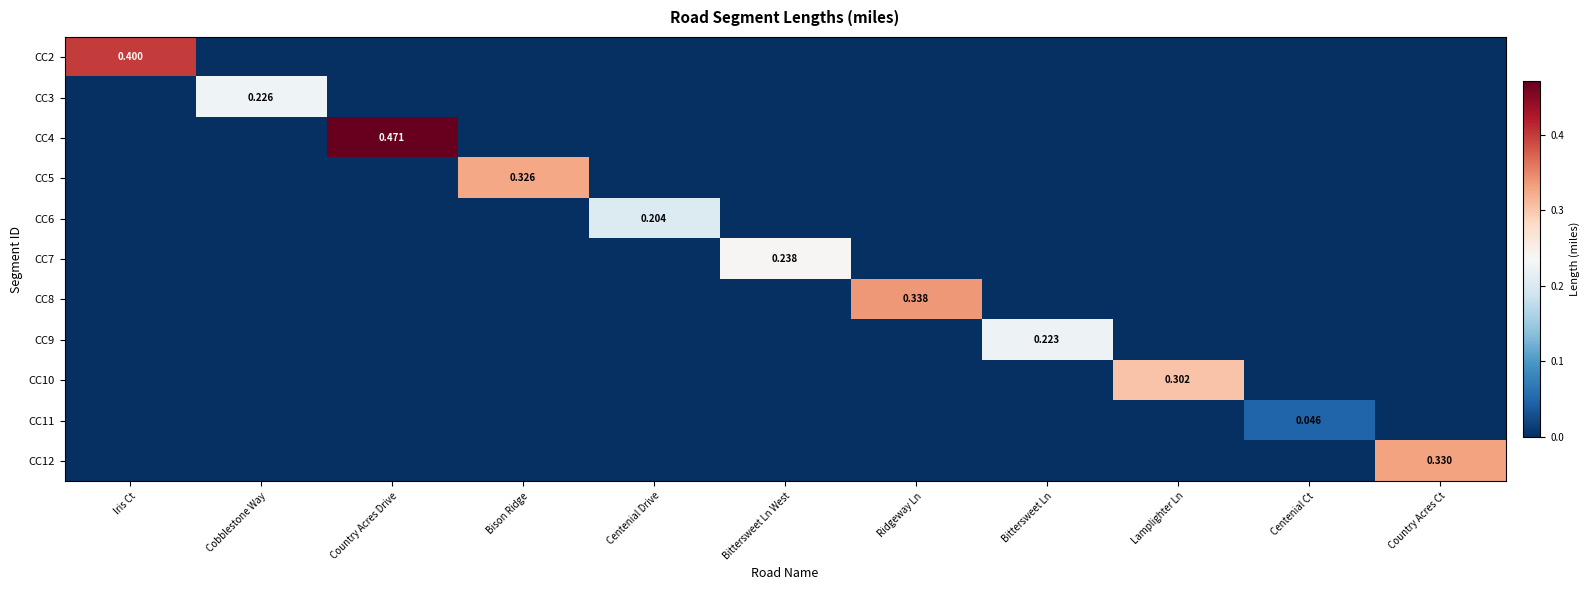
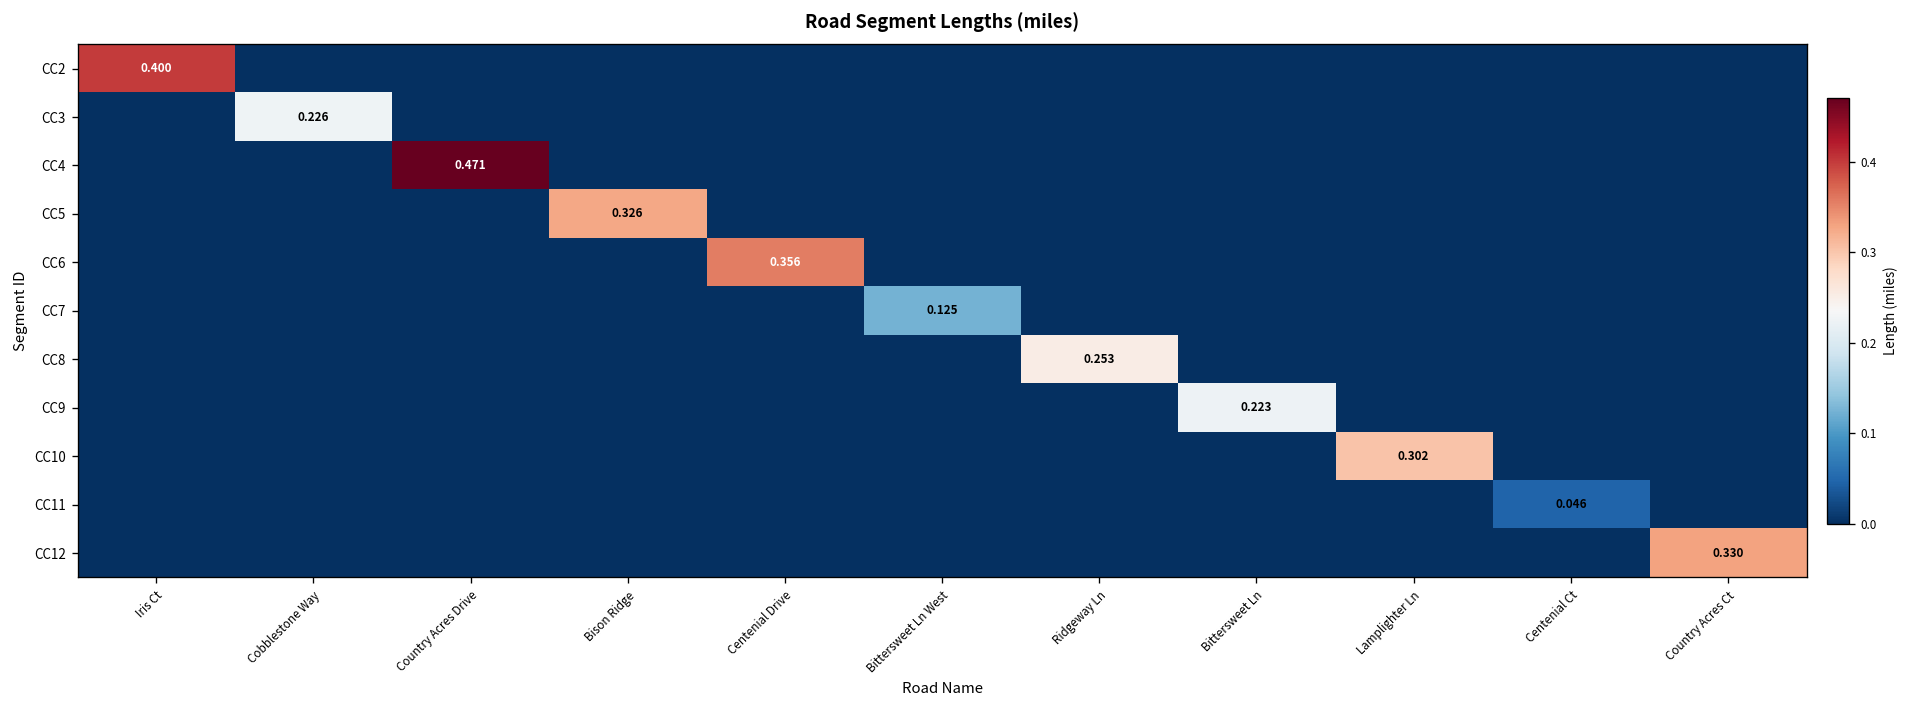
  {
    "CC2": {
      "Iris Ct": 0.400
    },
    "CC3": {
      "Cobblestone Way": 0.226
    },
    "CC4": {
      "Country Acres Drive": 0.471
    },
    "CC5": {
      "Bison Ridge": 0.326
    },
    "CC6": {
-     "Centenial Drive": 0.204
+     "Centenial Drive": 0.356
    },
    "CC7": {
-     "Bittersweet Ln West": 0.238
+     "Bittersweet Ln West": 0.125
    },
    "CC8": {
-     "Ridgeway Ln": 0.338
+     "Ridgeway Ln": 0.253
    },
    "CC9": {
      "Bittersweet Ln": 0.223
    },
    "CC10": {
      "Lamplighter Ln": 0.302
    },
    "CC11": {
      "Centenial Ct": 0.046
    },
    "CC12": {
      "Country Acres Ct": 0.330
    }
  }
